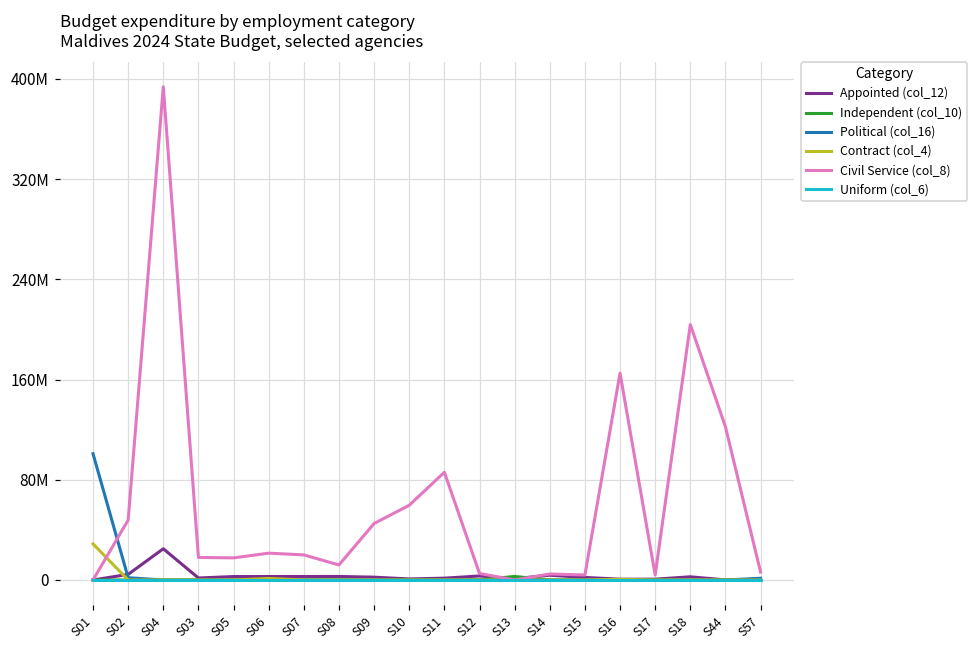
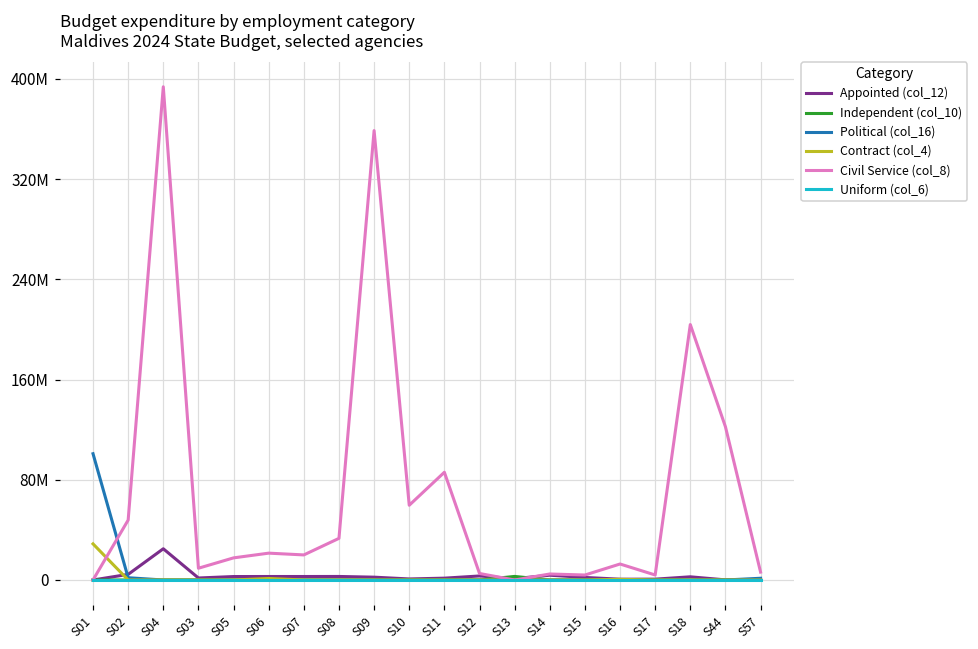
  {
    "Appointed (col_12)": {
      "S02": 4000000,
      "S04": 25000000,
      "S05": 3000000,
      "S07": 3000000,
      "S08": 3000000,
      "S09": 2000000,
      "S18": 3000000
    },
    "Political (col_16)": {
      "S01": 101000000
    },
    "Contract (col_4)": {
      "S01": 29000000
    },
    "Civil Service (col_8)": {
      "S02": 48000000,
      "S04": 394000000,
-     "S03": 18000000,
+     "S03": 9000000,
      "S05": 18000000,
      "S06": 21000000,
      "S07": 20000000,
-     "S08": 12000000,
-     "S09": 45000000,
+     "S08": 33000000,
+     "S09": 359000000,
      "S10": 60000000,
      "S11": 86000000,
-     "S16": 165000000,
+     "S16": 13000000,
      "S17": 4000000,
      "S18": 204000000,
      "S44": 122000000,
      "S57": 6000000
    }
  }
